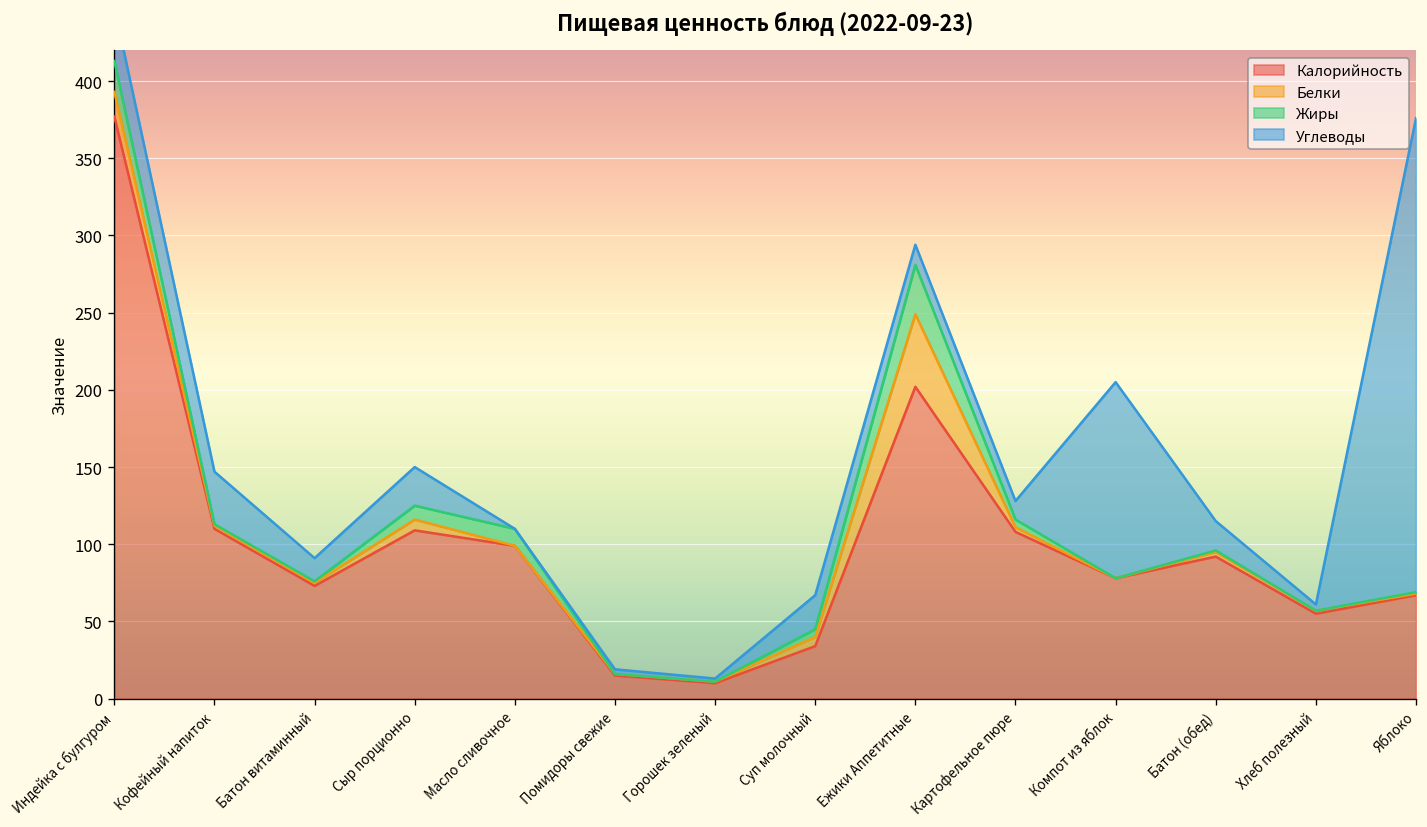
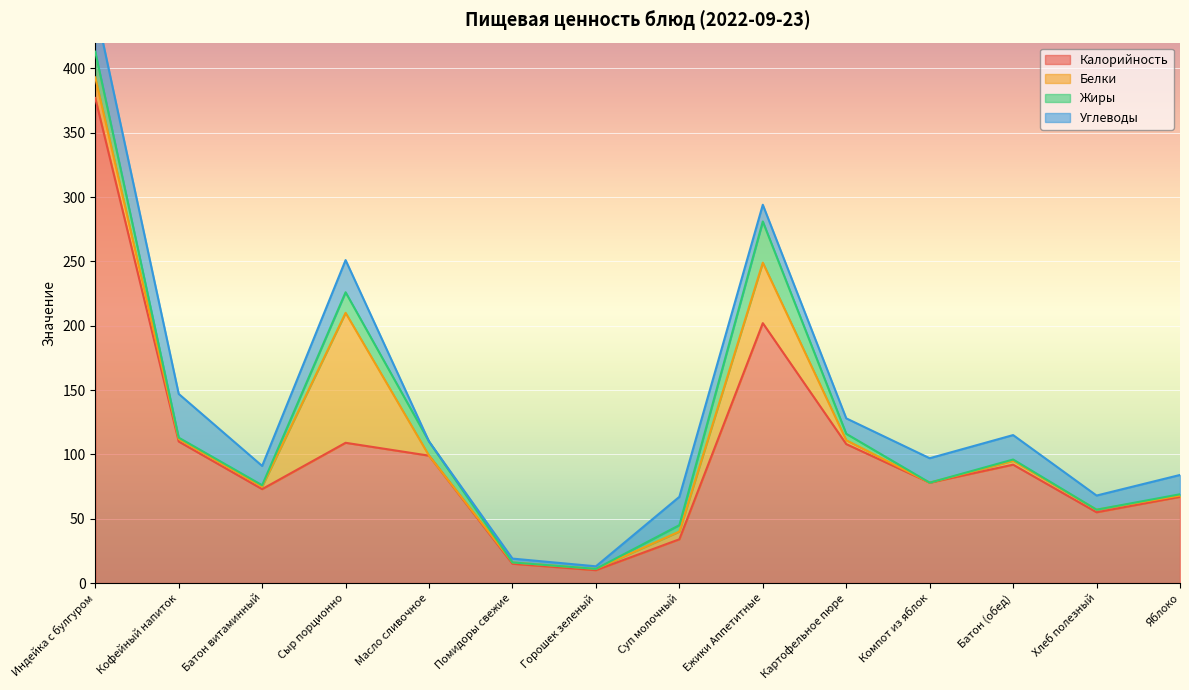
  {
    "Калорийность": {
      "Индейка с булгуром": 377,
      "Кофейный напиток": 110,
      "Батон витаминный": 73,
      "Сыр порционно": 109,
      "Суп молочный": 34,
      "Ежики Аппетитные": 202,
      "Картофельное пюре": 108,
      "Батон (обед)": 92,
      "Хлеб полезный": 55
    },
    "Белки": {
      "Индейка с булгуром": 16,
-     "Сыр порционно": 7,
+     "Сыр порционно": 101,
      "Суп молочный": 6,
      "Ежики Аппетитные": 47,
      "Картофельное пюре": 3
    },
    "Жиры": {
      "Индейка с булгуром": 20,
-     "Сыр порционно": 9,
+     "Сыр порционно": 16,
      "Суп молочный": 5,
      "Ежики Аппетитные": 32,
      "Картофельное пюре": 5
    },
    "Углеводы": {
      "Кофейный напиток": 34,
      "Батон витаминный": 15,
      "Сыр порционно": 25,
      "Помидоры свежие": 3,
      "Горошек зеленый": 2,
      "Суп молочный": 22,
      "Ежики Аппетитные": 13,
      "Картофельное пюре": 12,
-     "Компот из яблок": 127,
+     "Компот из яблок": 19,
      "Батон (обед)": 19,
-     "Хлеб полезный": 4,
-     "Яблоко": 307
+     "Хлеб полезный": 11,
+     "Яблоко": 15
    }
  }
